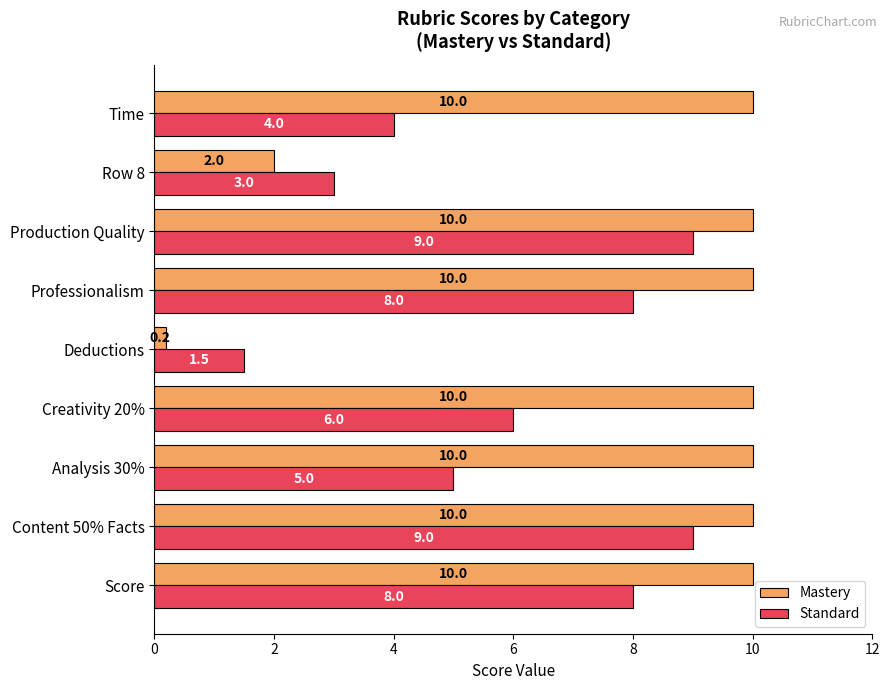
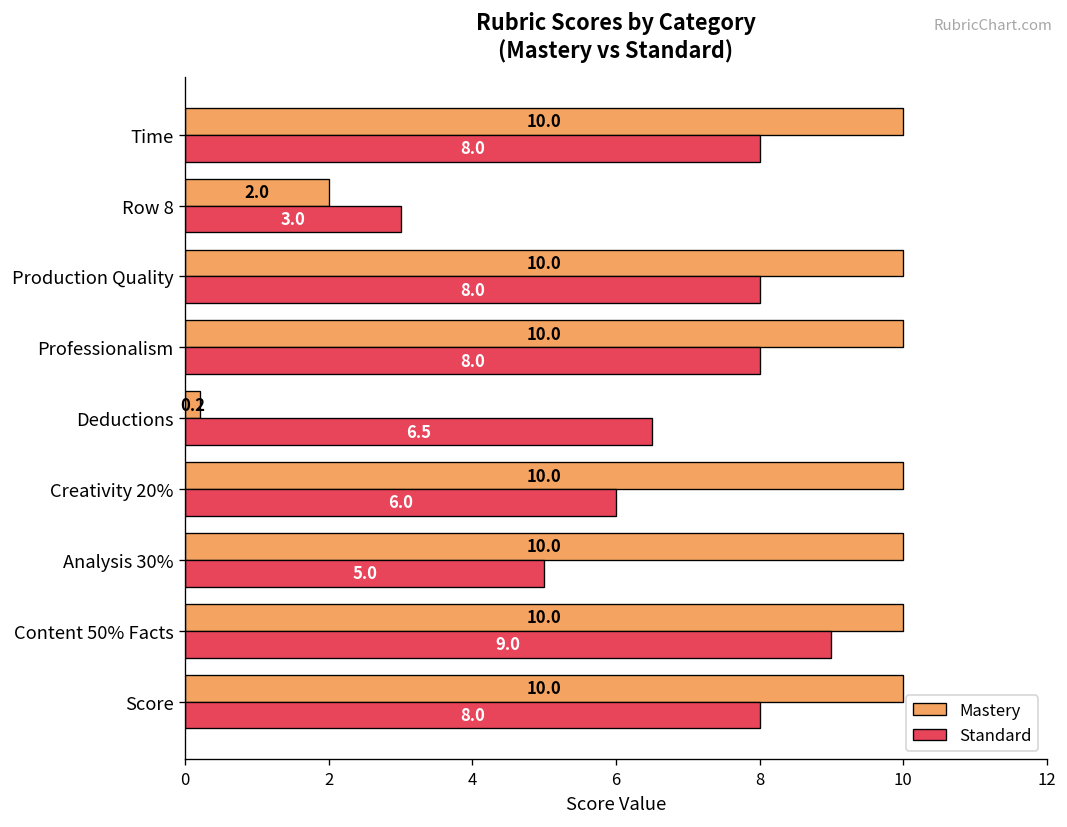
  {
    "Mastery": {
      "Time": 10.0,
      "Row 8": 2.0,
      "Production Quality": 10.0,
      "Professionalism": 10.0,
      "Deductions": 0.2,
      "Creativity 20%": 10.0,
      "Analysis 30%": 10.0,
      "Content 50% Facts": 10.0,
      "Score": 10.0
    },
    "Standard": {
-     "Time": 4.0,
+     "Time": 8.0,
      "Row 8": 3.0,
-     "Production Quality": 9.0,
+     "Production Quality": 8.0,
      "Professionalism": 8.0,
-     "Deductions": 1.5,
+     "Deductions": 6.5,
      "Creativity 20%": 6.0,
      "Analysis 30%": 5.0,
      "Content 50% Facts": 9.0,
      "Score": 8.0
    }
  }
